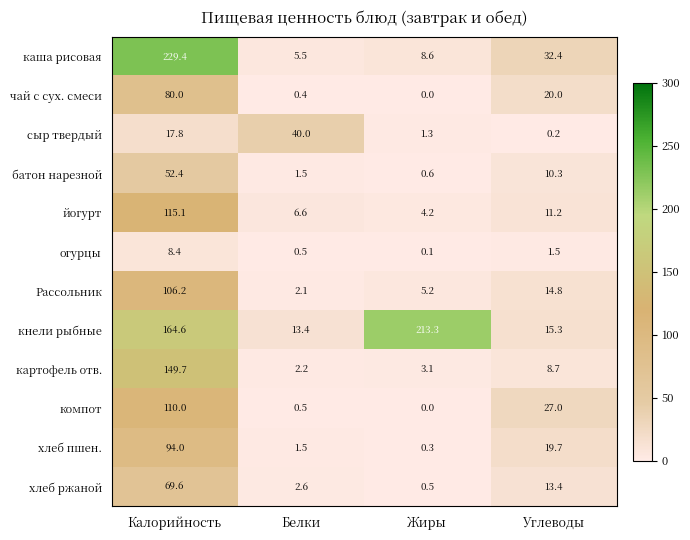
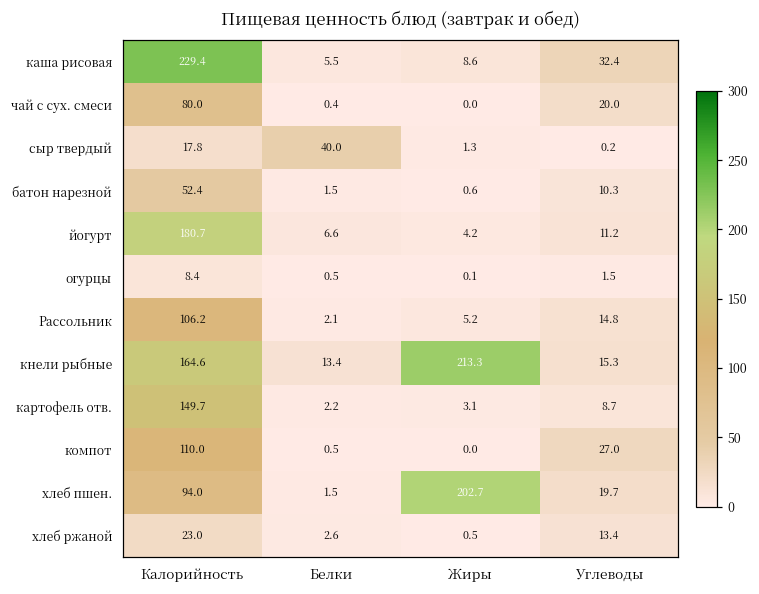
  {
    "каша рисовая": {
      "Калорийность": 229.4,
      "Белки": 5.5,
      "Жиры": 8.6,
      "Углеводы": 32.4
    },
    "чай с сух. смеси": {
      "Калорийность": 80.0,
      "Белки": 0.4,
      "Жиры": 0.0,
      "Углеводы": 20.0
    },
    "сыр твердый": {
      "Калорийность": 17.8,
      "Белки": 40.0,
      "Жиры": 1.3,
      "Углеводы": 0.2
    },
    "батон нарезной": {
      "Калорийность": 52.4,
      "Белки": 1.5,
      "Жиры": 0.6,
      "Углеводы": 10.3
    },
    "йогурт": {
-     "Калорийность": 115.1,
+     "Калорийность": 180.7,
      "Белки": 6.6,
      "Жиры": 4.2,
      "Углеводы": 11.2
    },
    "огурцы": {
      "Калорийность": 8.4,
      "Белки": 0.5,
      "Жиры": 0.1,
      "Углеводы": 1.5
    },
    "Рассольник": {
      "Калорийность": 106.2,
      "Белки": 2.1,
      "Жиры": 5.2,
      "Углеводы": 14.8
    },
    "кнели рыбные": {
      "Калорийность": 164.6,
      "Белки": 13.4,
      "Жиры": 213.3,
      "Углеводы": 15.3
    },
    "картофель отв.": {
      "Калорийность": 149.7,
      "Белки": 2.2,
      "Жиры": 3.1,
      "Углеводы": 8.7
    },
    "компот": {
      "Калорийность": 110.0,
      "Белки": 0.5,
      "Жиры": 0.0,
      "Углеводы": 27.0
    },
    "хлеб пшен.": {
      "Калорийность": 94.0,
      "Белки": 1.5,
-     "Жиры": 0.3,
+     "Жиры": 202.7,
      "Углеводы": 19.7
    },
    "хлеб ржаной": {
-     "Калорийность": 69.6,
+     "Калорийность": 23.0,
      "Белки": 2.6,
      "Жиры": 0.5,
      "Углеводы": 13.4
    }
  }
